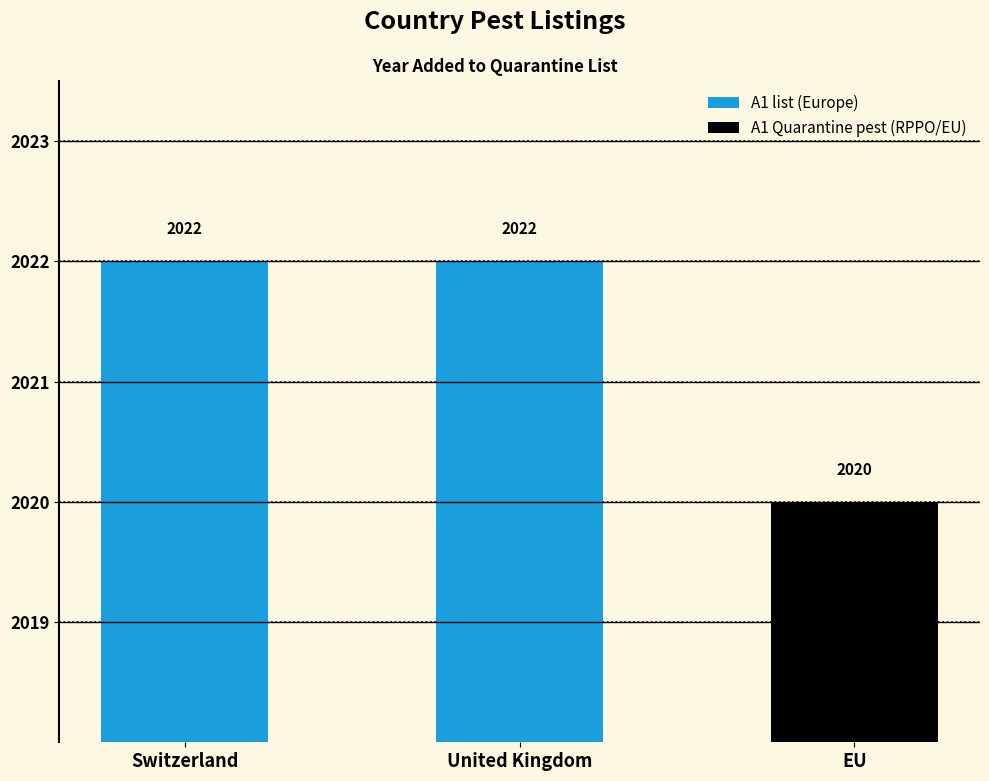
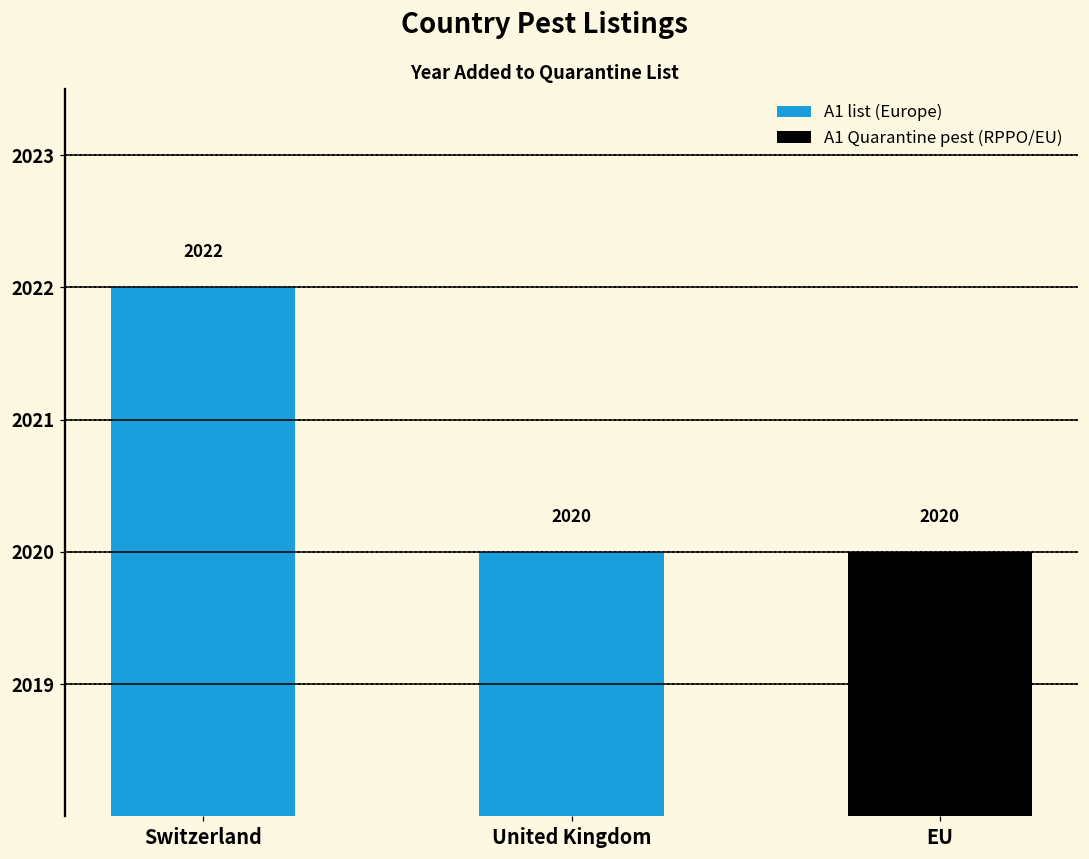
  {
    "Switzerland": 2022,
-   "United Kingdom": 2022,
+   "United Kingdom": 2020,
    "EU": 2020
  }
